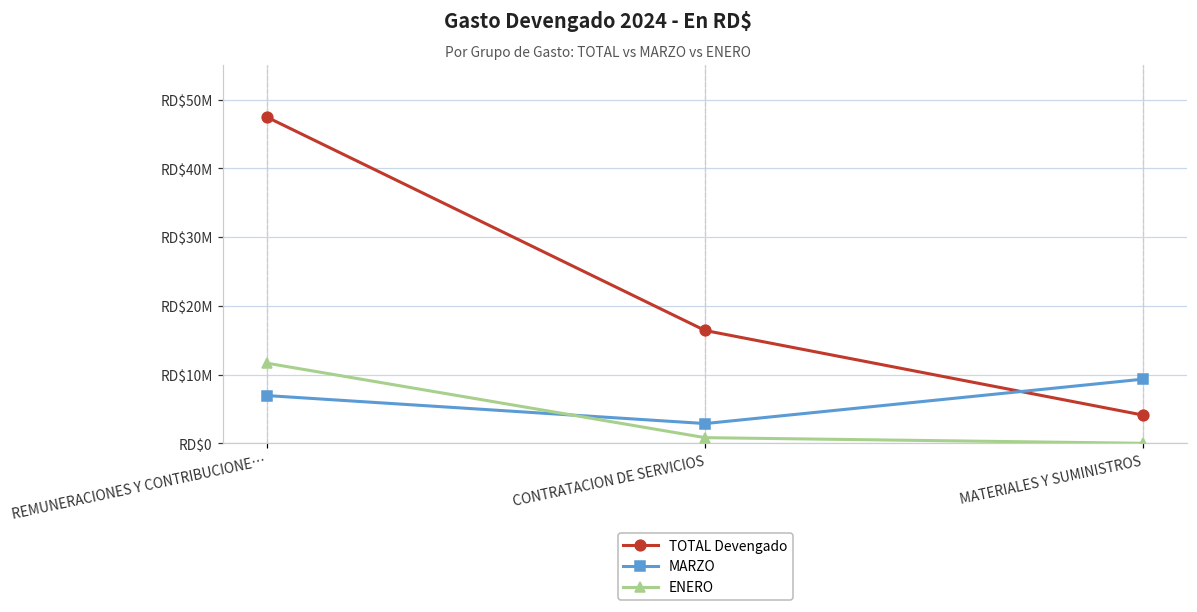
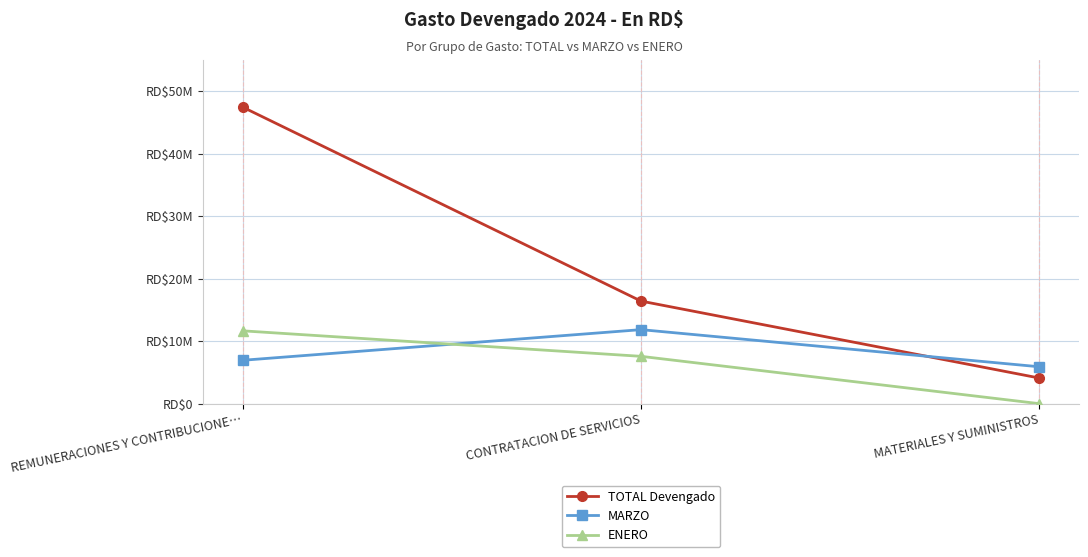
  {
    "TOTAL Devengado": {
      "REMUNERACIONES Y CONTRIBUCIONE…": "RD$47000000",
      "CONTRATACION DE SERVICIOS": "RD$16000000",
      "MATERIALES Y SUMINISTROS": "RD$4000000"
    },
    "MARZO": {
      "REMUNERACIONES Y CONTRIBUCIONE…": "RD$7000000",
-     "CONTRATACION DE SERVICIOS": "RD$3000000",
-     "MATERIALES Y SUMINISTROS": "RD$9000000"
+     "CONTRATACION DE SERVICIOS": "RD$12000000",
+     "MATERIALES Y SUMINISTROS": "RD$6000000"
    },
    "ENERO": {
      "REMUNERACIONES Y CONTRIBUCIONE…": "RD$12000000",
-     "CONTRATACION DE SERVICIOS": "RD$1000000",
+     "CONTRATACION DE SERVICIOS": "RD$8000000",
      "MATERIALES Y SUMINISTROS": "RD$0"
    }
  }
